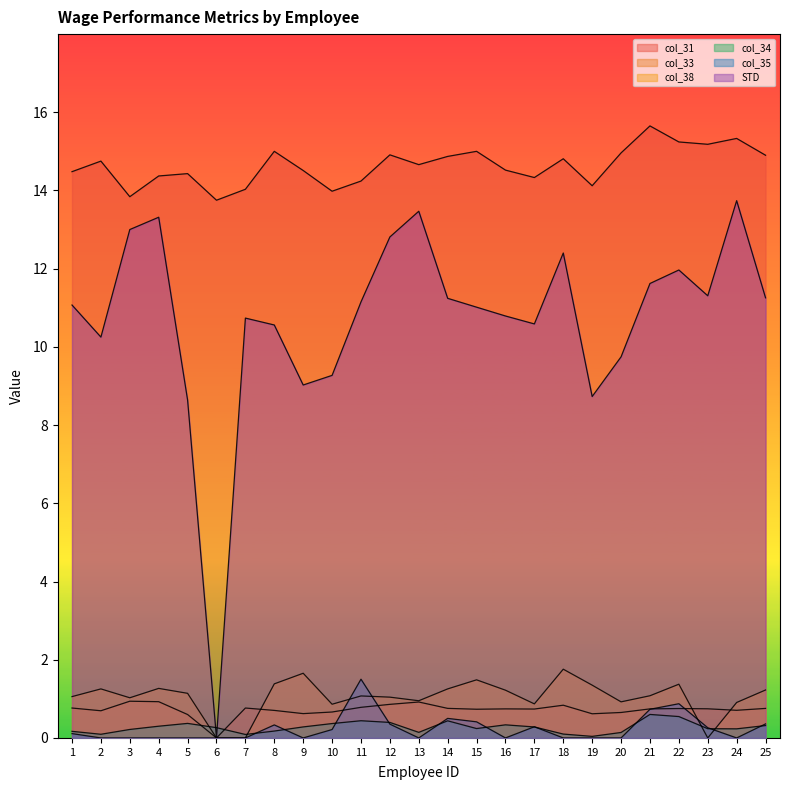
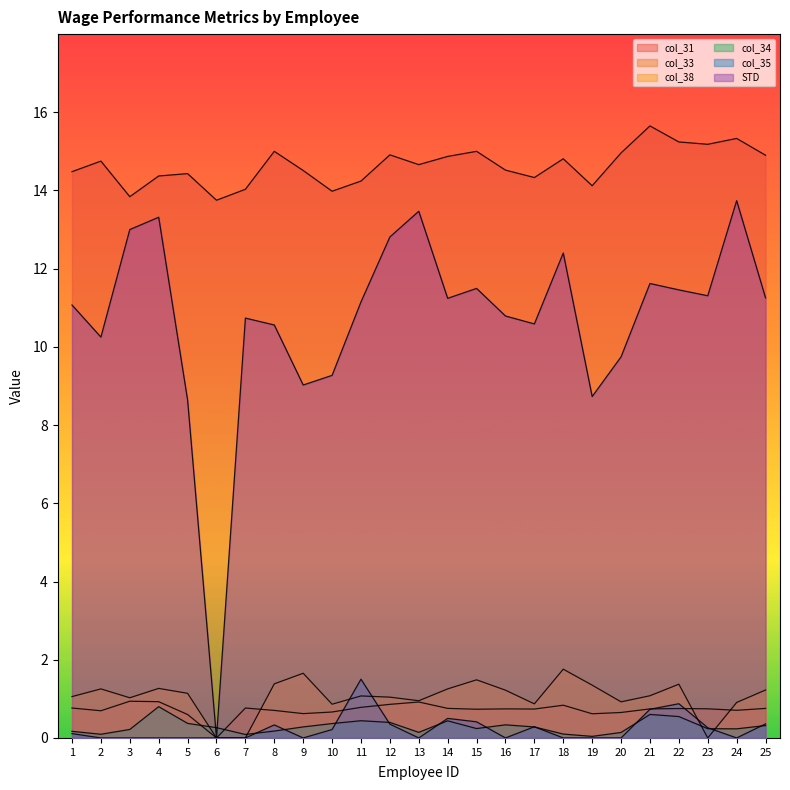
  {
    "col_34": {
      "2": 0.1,
      "3": 0.2,
-     "4": 0.3,
+     "4": 0.8,
      "5": 0.4,
      "6": 0.3,
      "7": 0.1,
      "8": 0.2,
      "9": 0.3,
      "10": 0.4,
      "11": 0.4,
      "13": 0.1,
      "15": 0.2,
      "16": 0.3,
      "18": 0.1,
      "20": 0.1,
      "21": 0.6,
      "22": 0.5,
      "24": 0.2
    },
    "col_35": {
      "2": 0.0,
      "3": 0.0,
      "4": 0.0,
      "5": 0.0,
      "8": 0.3,
      "9": 0.0,
      "10": 0.2,
      "11": 1.5,
      "13": 0.0,
      "15": 0.4,
      "16": 0.0,
      "18": 0.0,
      "20": 0.0,
      "22": 0.9,
      "24": 0.0
    },
    "STD": {
      "1": 11.1,
      "2": 10.3,
      "3": 13.0,
      "4": 13.3,
      "5": 8.6,
      "7": 10.7,
      "8": 10.6,
      "9": 9.0,
      "10": 9.3,
      "11": 11.1,
      "12": 12.8,
      "13": 13.5,
      "14": 11.2,
-     "15": 11.0,
+     "15": 11.5,
      "16": 10.8,
      "17": 10.6,
      "18": 12.4,
      "19": 8.7,
      "20": 9.7,
      "21": 11.6,
-     "22": 12.0,
+     "22": 11.5,
      "23": 11.3,
      "24": 13.7,
      "25": 11.3
    }
  }
